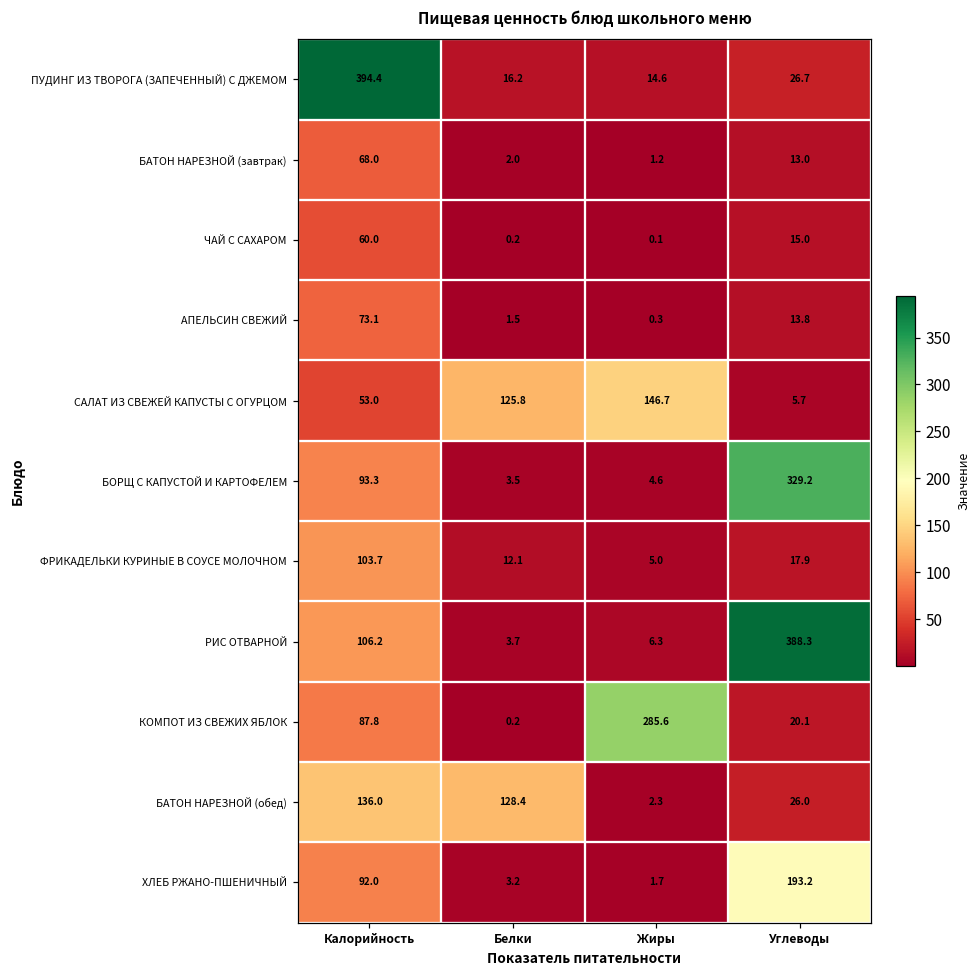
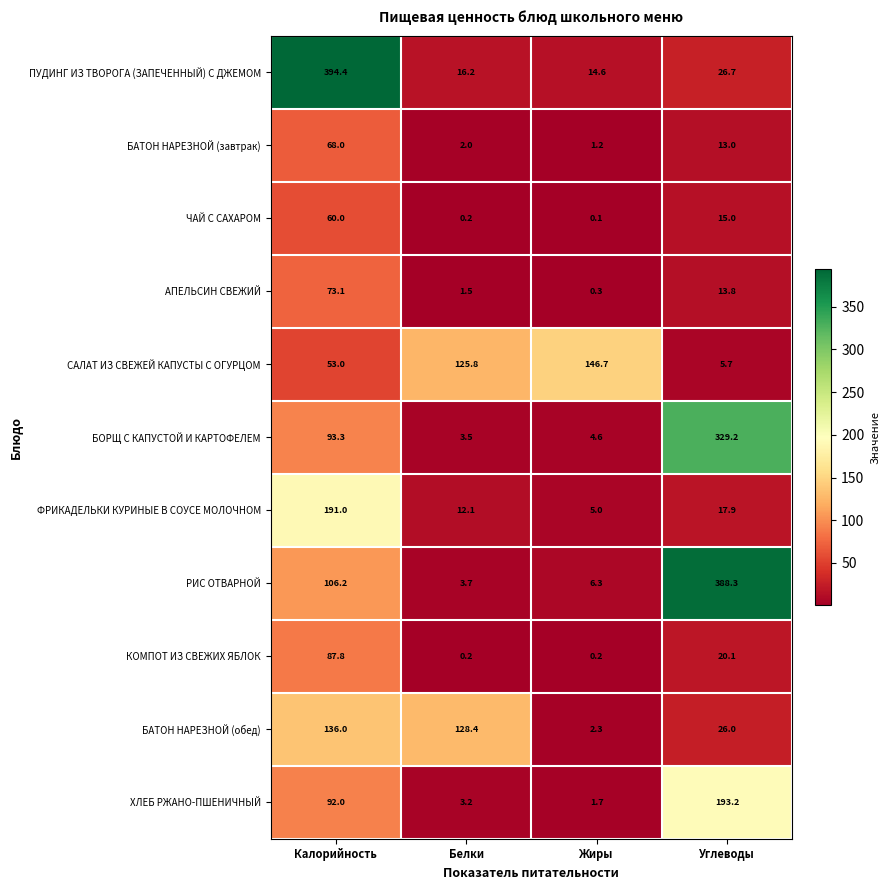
  {
    "ПУДИНГ ИЗ ТВОРОГА (ЗАПЕЧЕННЫЙ) С ДЖЕМОМ": {
      "Калорийность": 394.4,
      "Белки": 16.2,
      "Жиры": 14.6,
      "Углеводы": 26.7
    },
    "БАТОН НАРЕЗНОЙ (завтрак)": {
      "Калорийность": 68.0,
      "Белки": 2.0,
      "Жиры": 1.2,
      "Углеводы": 13.0
    },
    "ЧАЙ С САХАРОМ": {
      "Калорийность": 60.0,
      "Белки": 0.2,
      "Жиры": 0.1,
      "Углеводы": 15.0
    },
    "АПЕЛЬСИН СВЕЖИЙ": {
      "Калорийность": 73.1,
      "Белки": 1.5,
      "Жиры": 0.3,
      "Углеводы": 13.8
    },
    "САЛАТ ИЗ СВЕЖЕЙ КАПУСТЫ С ОГУРЦОМ": {
      "Калорийность": 53.0,
      "Белки": 125.8,
      "Жиры": 146.7,
      "Углеводы": 5.7
    },
    "БОРЩ С КАПУСТОЙ И КАРТОФЕЛЕМ": {
      "Калорийность": 93.3,
      "Белки": 3.5,
      "Жиры": 4.6,
      "Углеводы": 329.2
    },
    "ФРИКАДЕЛЬКИ КУРИНЫЕ В СОУСЕ МОЛОЧНОМ": {
-     "Калорийность": 103.7,
+     "Калорийность": 191.0,
      "Белки": 12.1,
      "Жиры": 5.0,
      "Углеводы": 17.9
    },
    "РИС ОТВАРНОЙ": {
      "Калорийность": 106.2,
      "Белки": 3.7,
      "Жиры": 6.3,
      "Углеводы": 388.3
    },
    "КОМПОТ ИЗ СВЕЖИХ ЯБЛОК": {
      "Калорийность": 87.8,
      "Белки": 0.2,
-     "Жиры": 285.6,
+     "Жиры": 0.2,
      "Углеводы": 20.1
    },
    "БАТОН НАРЕЗНОЙ (обед)": {
      "Калорийность": 136.0,
      "Белки": 128.4,
      "Жиры": 2.3,
      "Углеводы": 26.0
    },
    "ХЛЕБ РЖАНО-ПШЕНИЧНЫЙ": {
      "Калорийность": 92.0,
      "Белки": 3.2,
      "Жиры": 1.7,
      "Углеводы": 193.2
    }
  }
